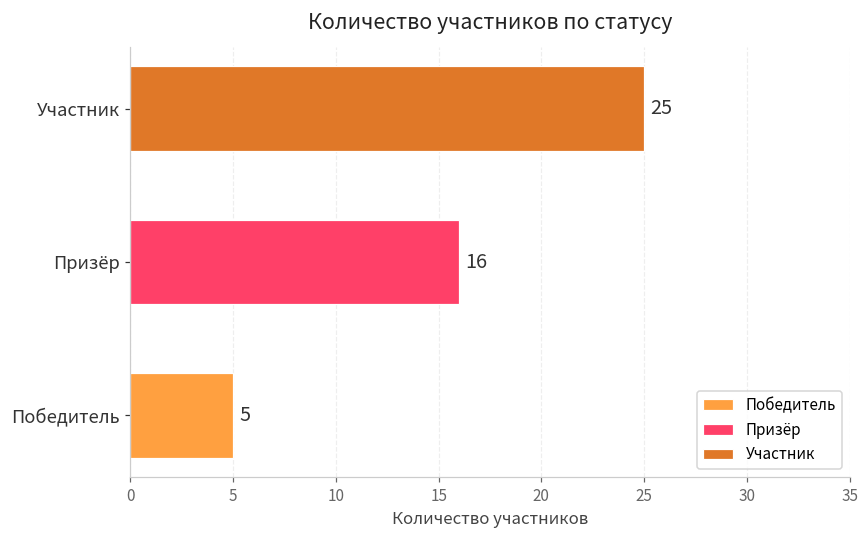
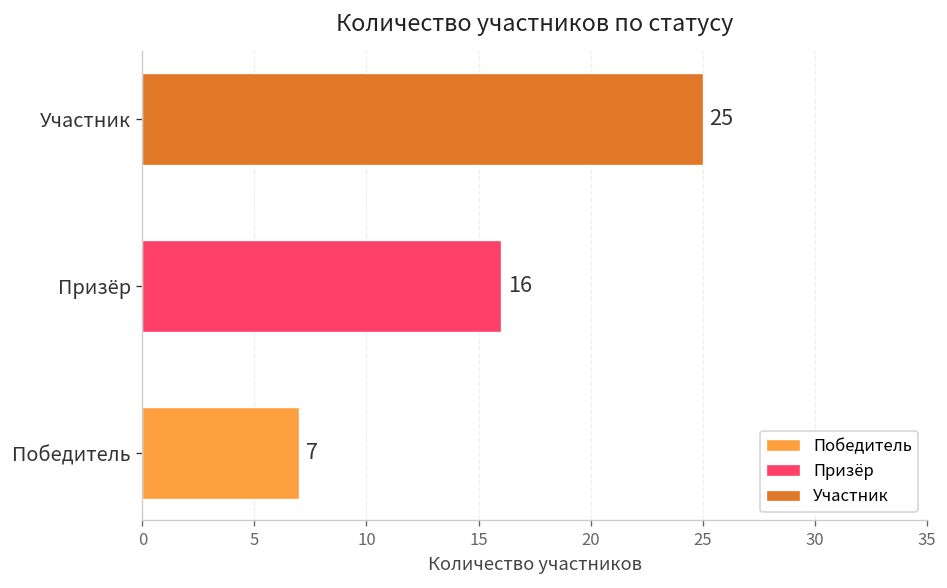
  {
    "Участник": 25,
    "Призёр": 16,
-   "Победитель": 5
+   "Победитель": 7
  }
